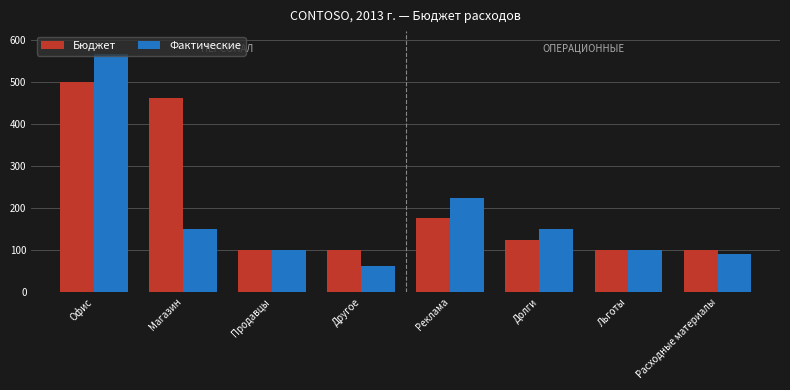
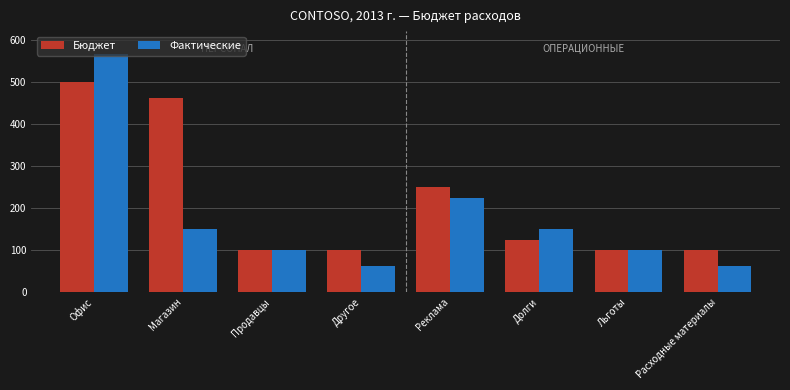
  {
    "Бюджет": {
      "Офис": 500,
      "Магазин": 460,
      "Продавцы": 100,
      "Другое": 100,
-     "Реклама": 180,
+     "Реклама": 250,
      "Долги": 130,
      "Льготы": 100,
      "Расходные материалы": 100
    },
    "Фактические": {
      "Магазин": 150,
      "Продавцы": 100,
      "Другое": 60,
      "Реклама": 220,
      "Долги": 150,
      "Льготы": 100,
-     "Расходные материалы": 90
+     "Расходные материалы": 60
    }
  }
